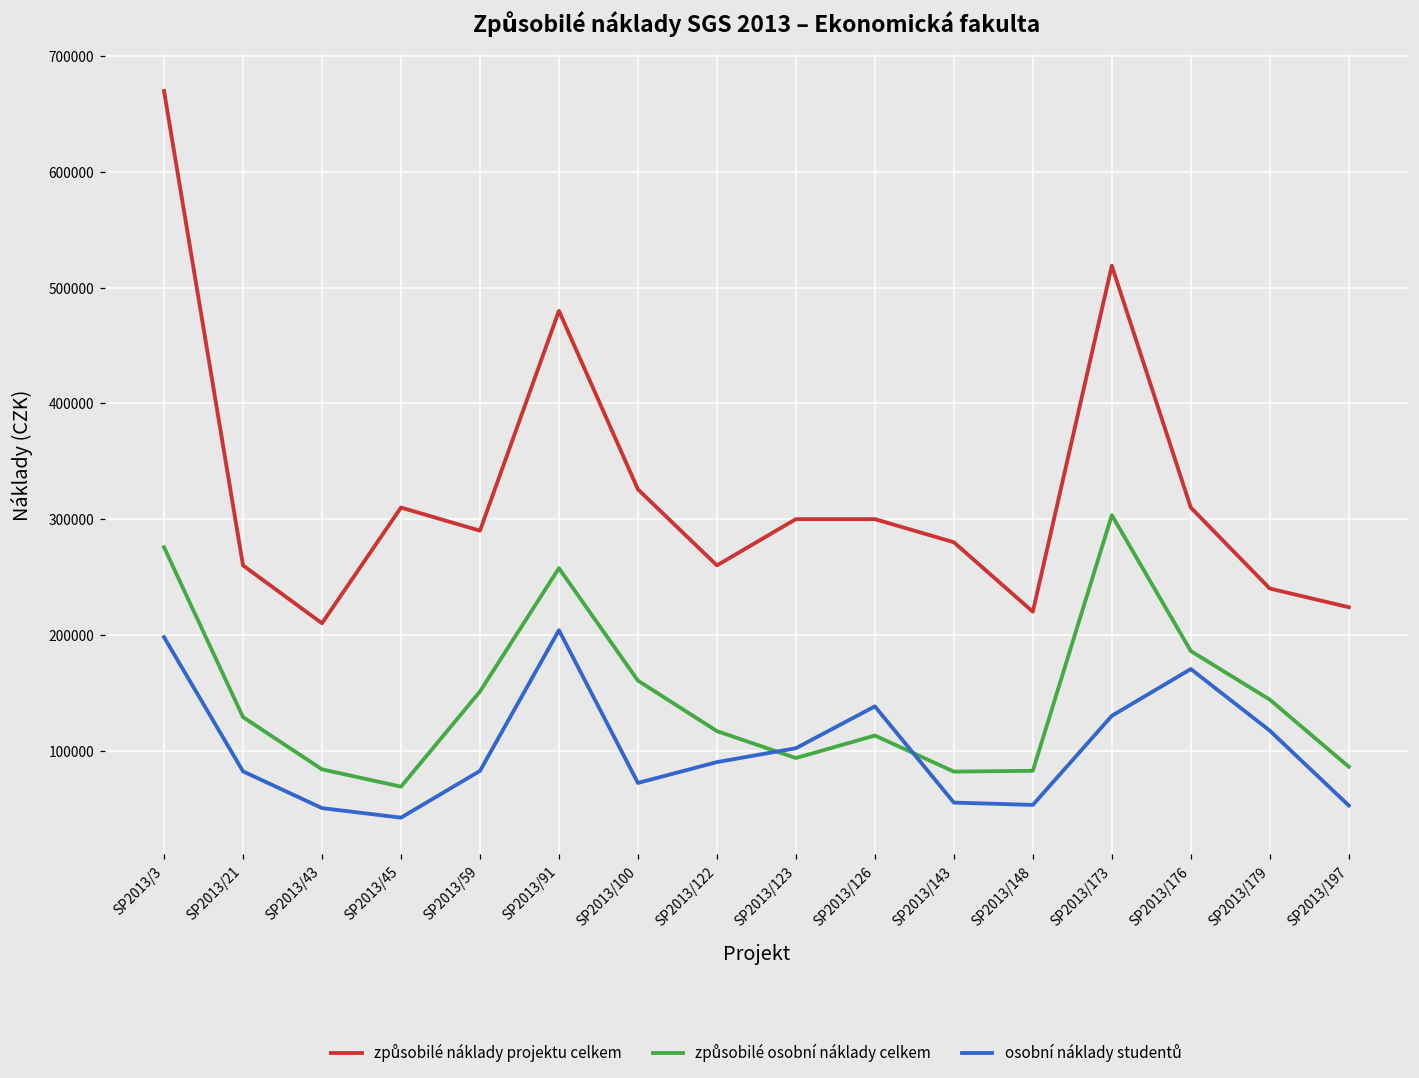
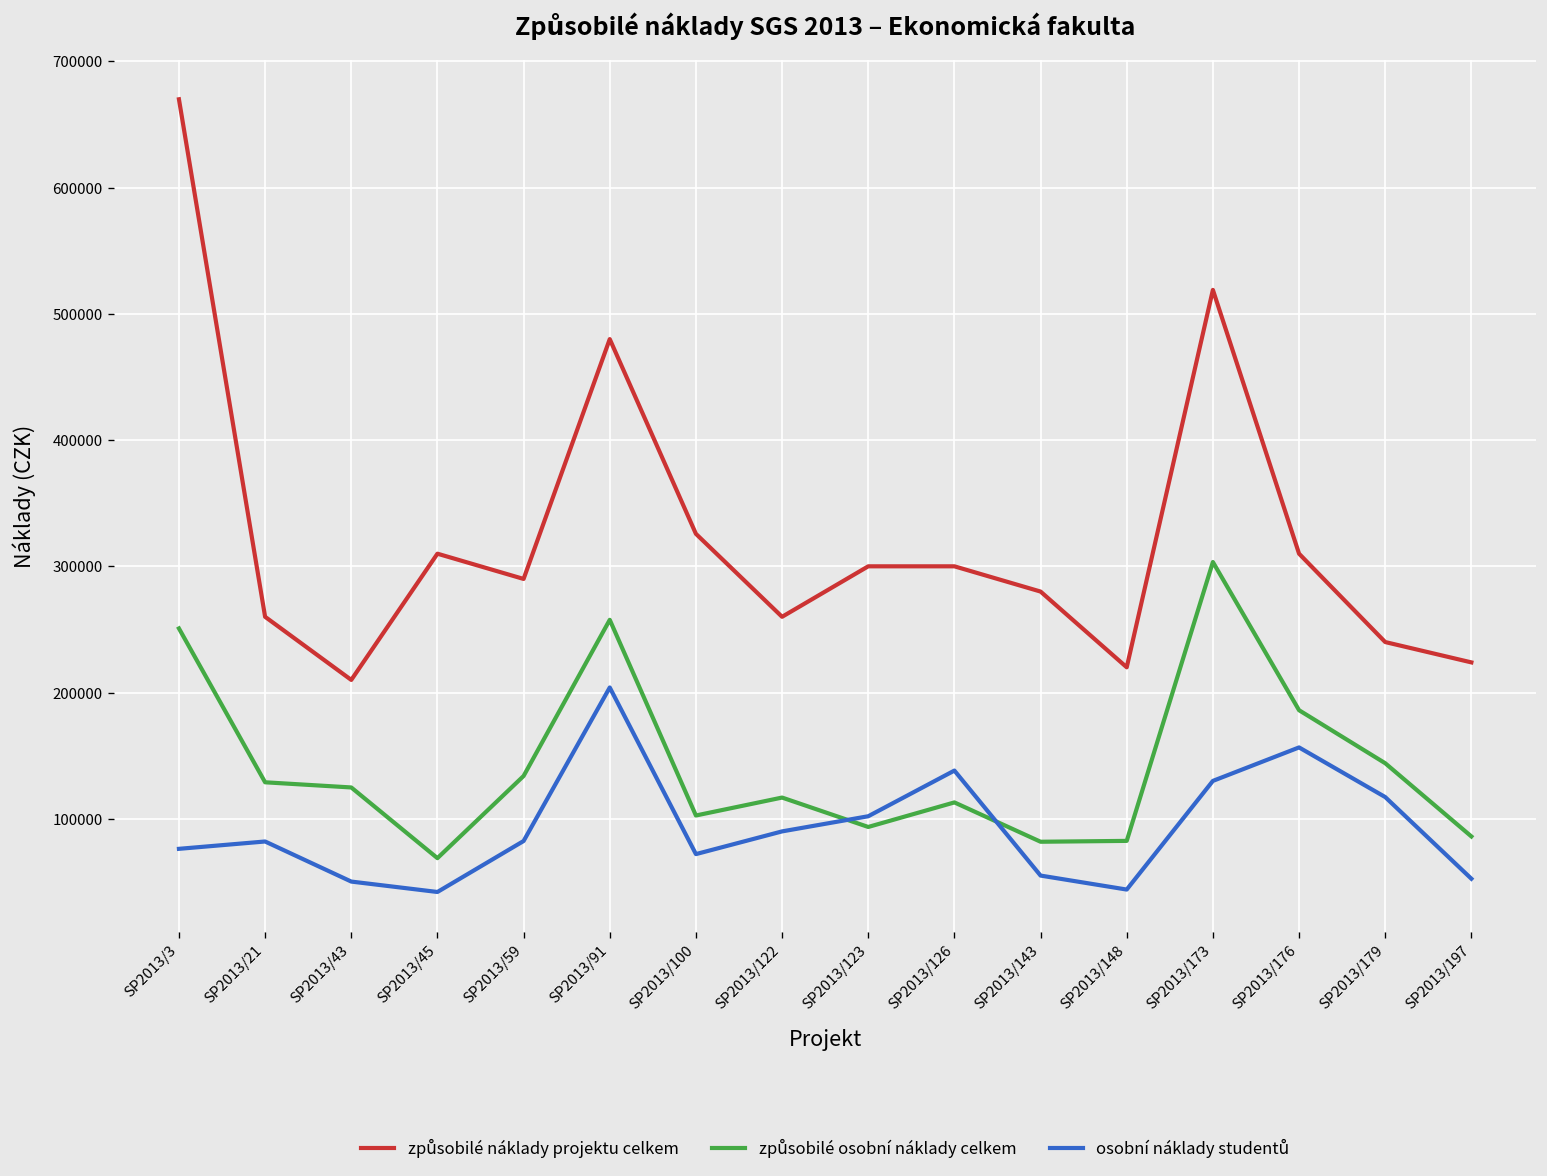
  {
    "způsobilé náklady projektu celkem": {
      "SP2013/3": 670000,
      "SP2013/21": 260000,
      "SP2013/43": 210000,
      "SP2013/45": 310000,
      "SP2013/59": 290000,
      "SP2013/91": 480000,
      "SP2013/100": 326000,
      "SP2013/122": 260000,
      "SP2013/123": 300000,
      "SP2013/126": 300000,
      "SP2013/143": 280000,
      "SP2013/148": 220000,
      "SP2013/173": 519000,
      "SP2013/176": 310000,
      "SP2013/179": 240000,
      "SP2013/197": 224000
    },
    "způsobilé osobní náklady celkem": {
-     "SP2013/3": 276000,
+     "SP2013/3": 251000,
      "SP2013/21": 129000,
-     "SP2013/43": 84000,
+     "SP2013/43": 125000,
      "SP2013/45": 69000,
-     "SP2013/59": 151000,
+     "SP2013/59": 134000,
      "SP2013/91": 258000,
-     "SP2013/100": 160000,
+     "SP2013/100": 103000,
      "SP2013/122": 117000,
      "SP2013/123": 94000,
      "SP2013/126": 113000,
      "SP2013/143": 82000,
      "SP2013/148": 82000,
      "SP2013/173": 303000,
      "SP2013/176": 186000,
      "SP2013/179": 144000,
      "SP2013/197": 86000
    },
    "osobní náklady studentů": {
-     "SP2013/3": 198000,
+     "SP2013/3": 76000,
      "SP2013/21": 82000,
      "SP2013/43": 50000,
      "SP2013/45": 42000,
      "SP2013/59": 82000,
      "SP2013/91": 204000,
      "SP2013/100": 72000,
      "SP2013/122": 90000,
      "SP2013/123": 102000,
      "SP2013/126": 138000,
      "SP2013/143": 55000,
-     "SP2013/148": 53000,
+     "SP2013/148": 44000,
      "SP2013/173": 130000,
-     "SP2013/176": 170000,
+     "SP2013/176": 157000,
      "SP2013/179": 117000,
      "SP2013/197": 53000
    }
  }
